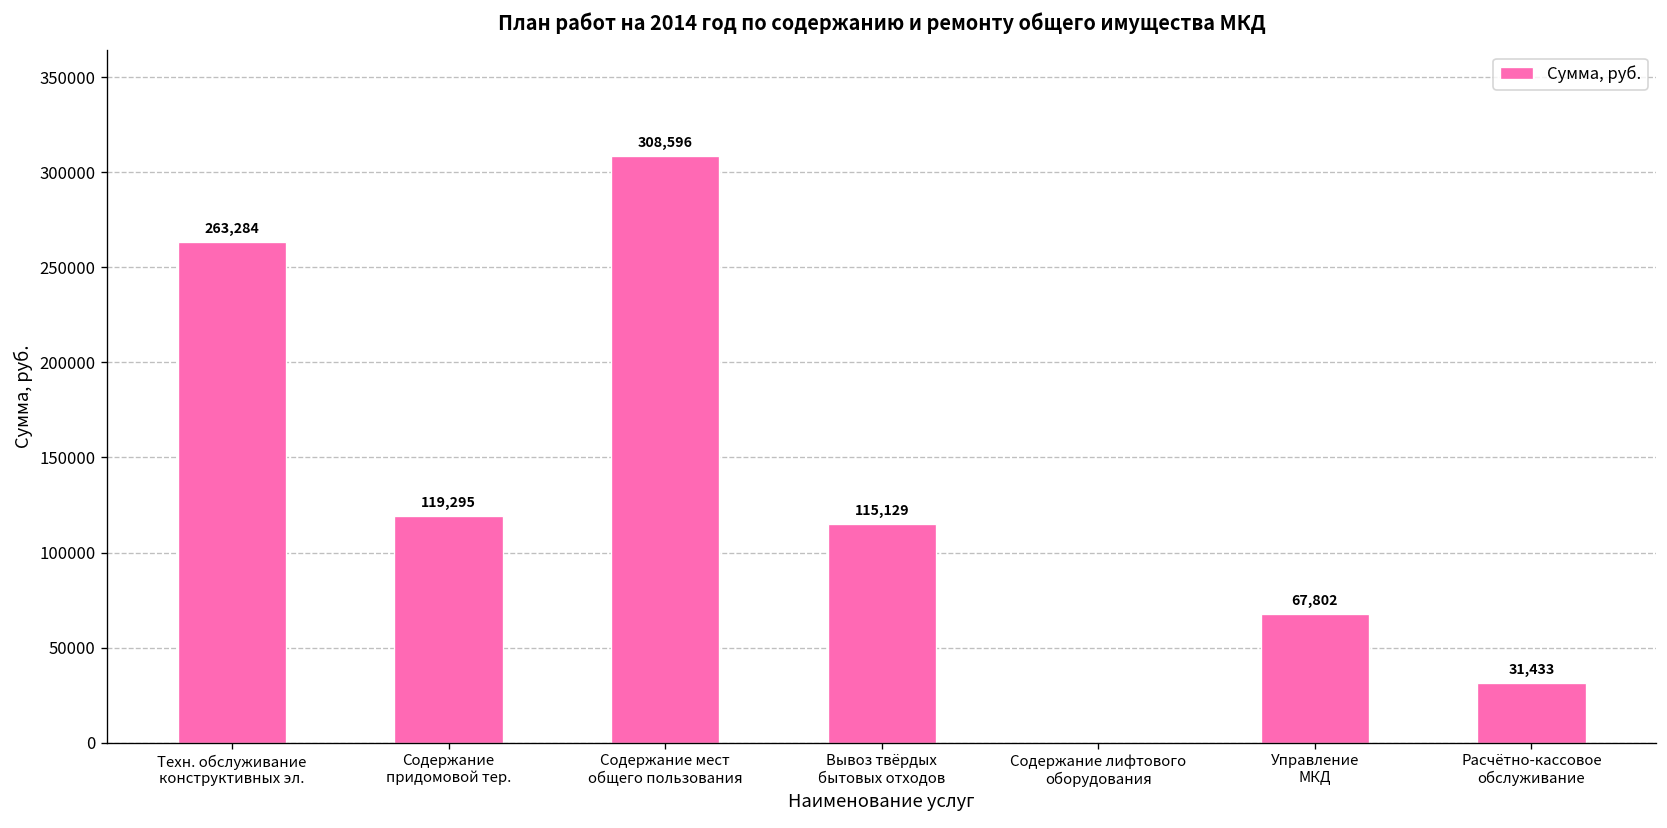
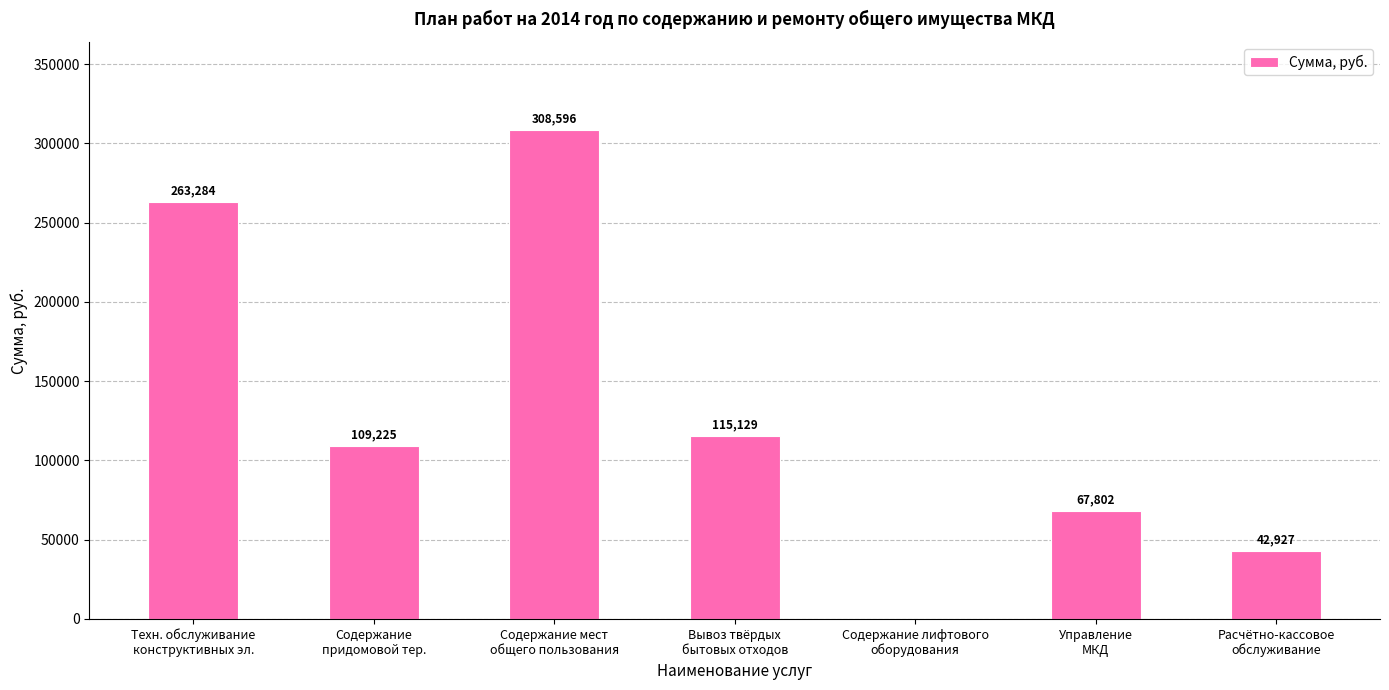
  {
    "Техн. обслуживание конструктивных эл.": "263,284",
-   "Содержание придомовой тер.": "119,295",
+   "Содержание придомовой тер.": "109,225",
    "Содержание мест общего пользования": "308,596",
    "Вывоз твёрдых бытовых отходов": "115,129",
    "Управление МКД": "67,802",
-   "Расчётно-кассовое обслуживание": "31,433"
+   "Расчётно-кассовое обслуживание": "42,927"
  }
